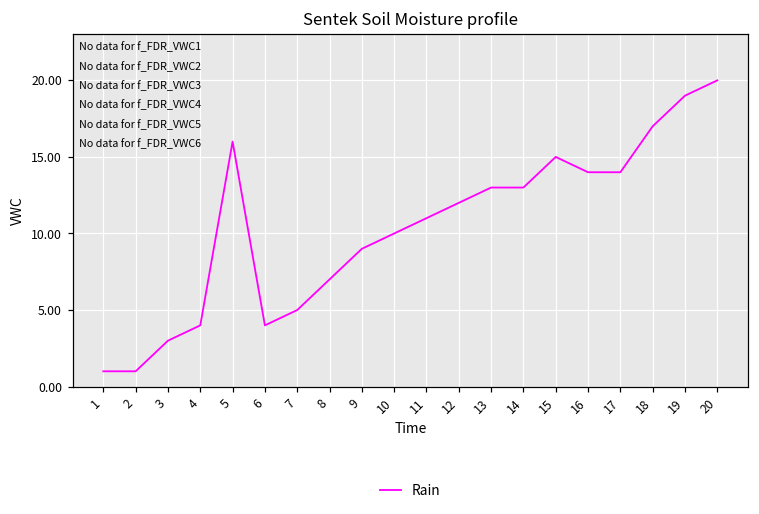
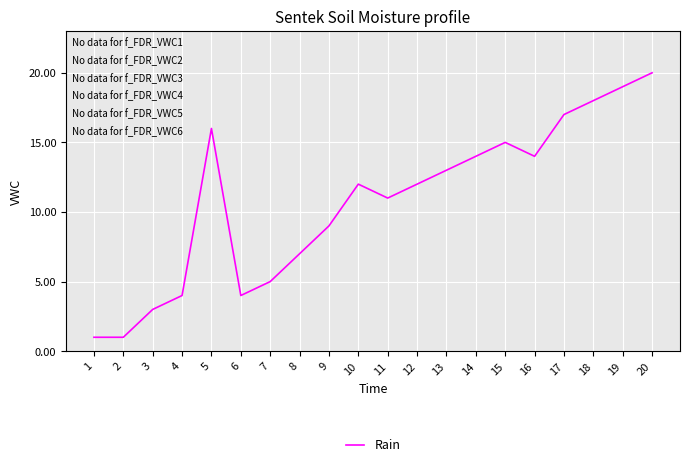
  {
    "1": 1,
    "2": 1,
    "3": 3,
    "4": 4,
    "5": 16,
    "6": 4,
    "7": 5,
    "8": 7,
    "9": 9,
-   "10": 10,
+   "10": 12,
    "11": 11,
    "12": 12,
    "13": 13,
-   "14": 13,
+   "14": 14,
    "15": 15,
    "16": 14,
-   "17": 14,
-   "18": 17,
+   "17": 17,
+   "18": 18,
    "19": 19,
    "20": 20
  }
